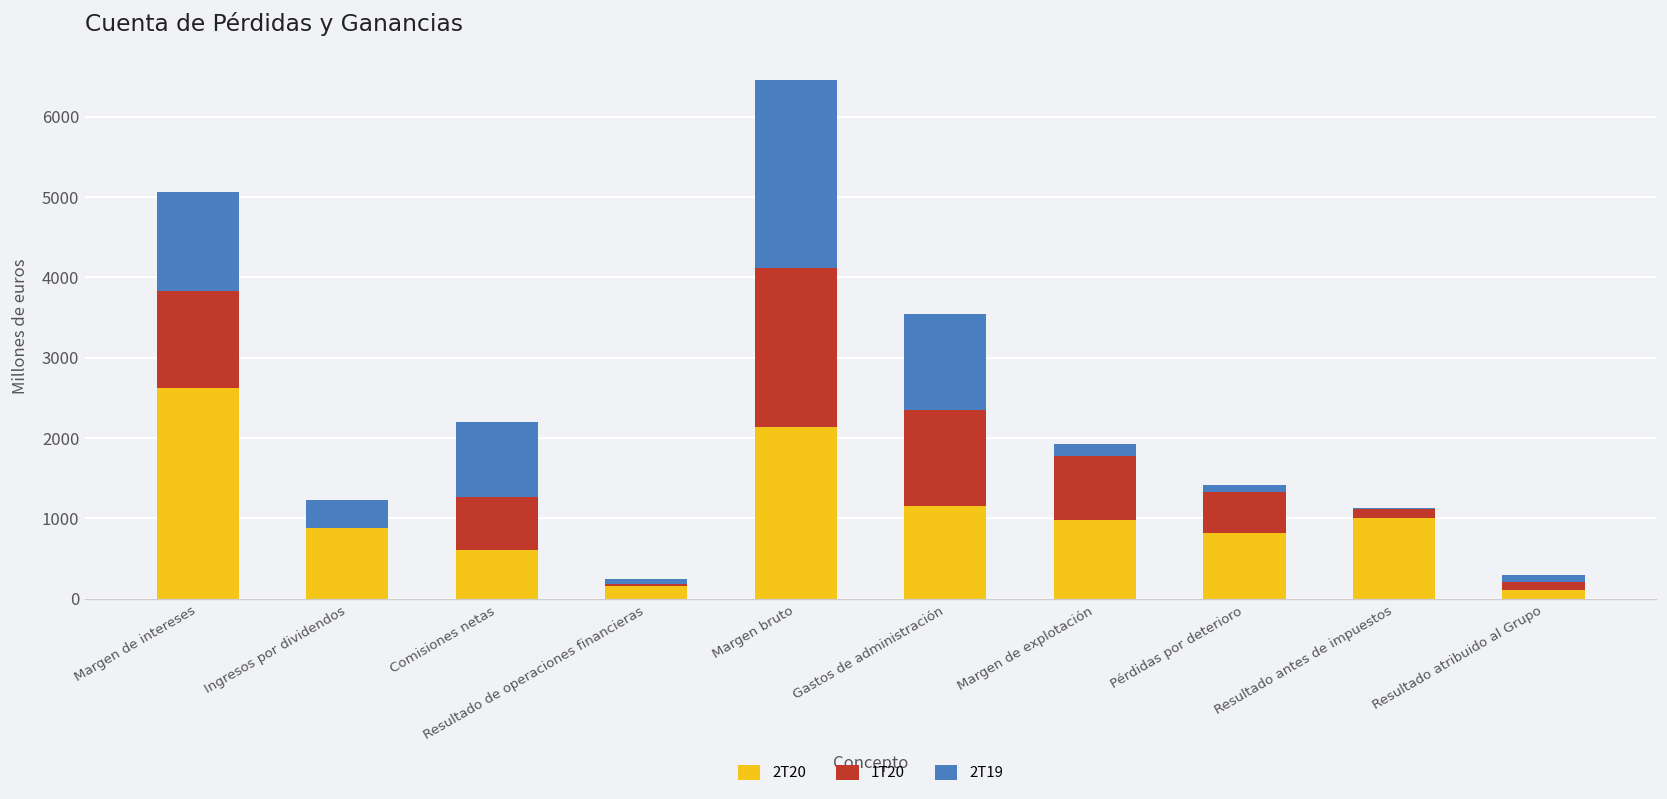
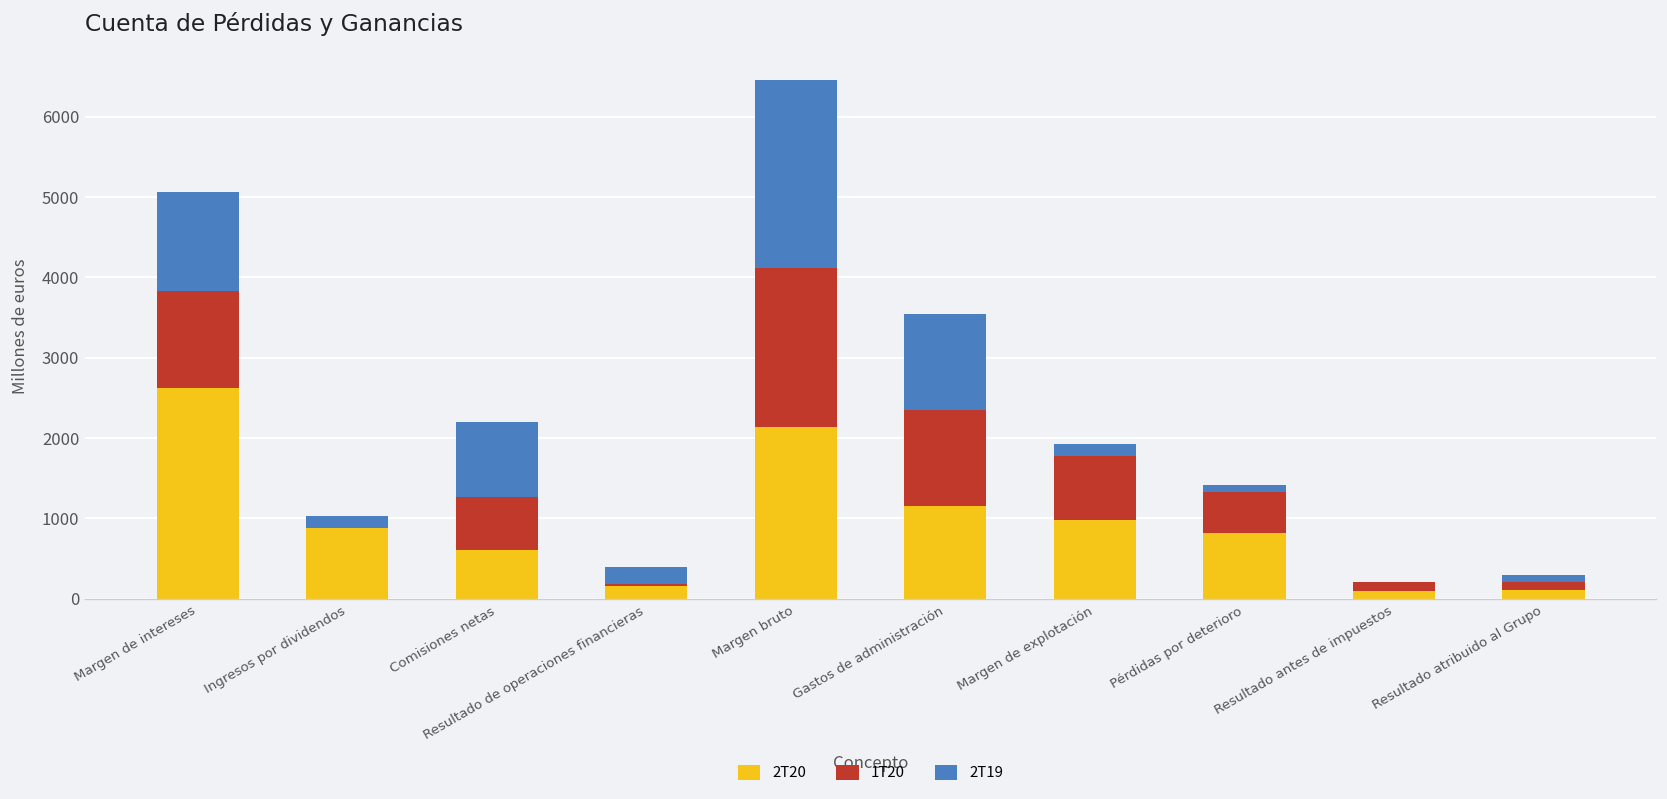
  {
    "2T20": {
      "Margen de intereses": 2600,
      "Ingresos por dividendos": 900,
      "Comisiones netas": 600,
      "Resultado de operaciones financieras": 200,
      "Margen bruto": 2100,
      "Gastos de administración": 1200,
      "Margen de explotación": 1000,
      "Pérdidas por deterioro": 800,
-     "Resultado antes de impuestos": 1000,
+     "Resultado antes de impuestos": 100,
      "Resultado atribuido al Grupo": 100
    },
    "1T20": {
      "Margen de intereses": 1200,
      "Comisiones netas": 700,
      "Margen bruto": 2000,
      "Gastos de administración": 1200,
      "Margen de explotación": 800,
      "Pérdidas por deterioro": 500,
      "Resultado antes de impuestos": 100,
      "Resultado atribuido al Grupo": 100
    },
    "2T19": {
      "Margen de intereses": 1200,
-     "Ingresos por dividendos": 400,
+     "Ingresos por dividendos": 200,
      "Comisiones netas": 900,
-     "Resultado de operaciones financieras": 100,
+     "Resultado de operaciones financieras": 200,
      "Margen bruto": 2300,
      "Gastos de administración": 1200,
      "Margen de explotación": 200,
      "Pérdidas por deterioro": 100,
      "Resultado atribuido al Grupo": 100
    }
  }
